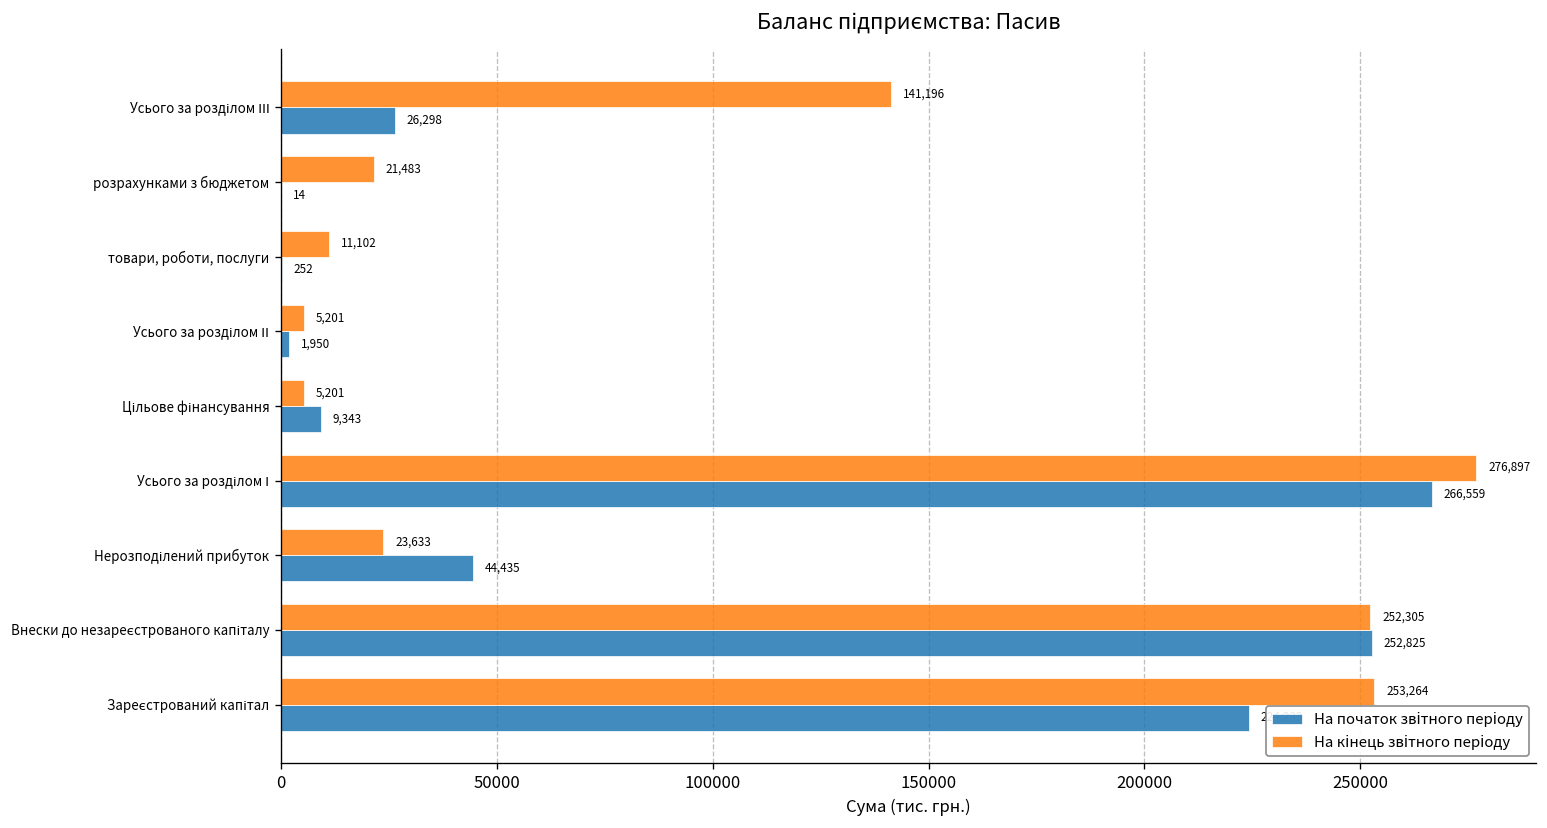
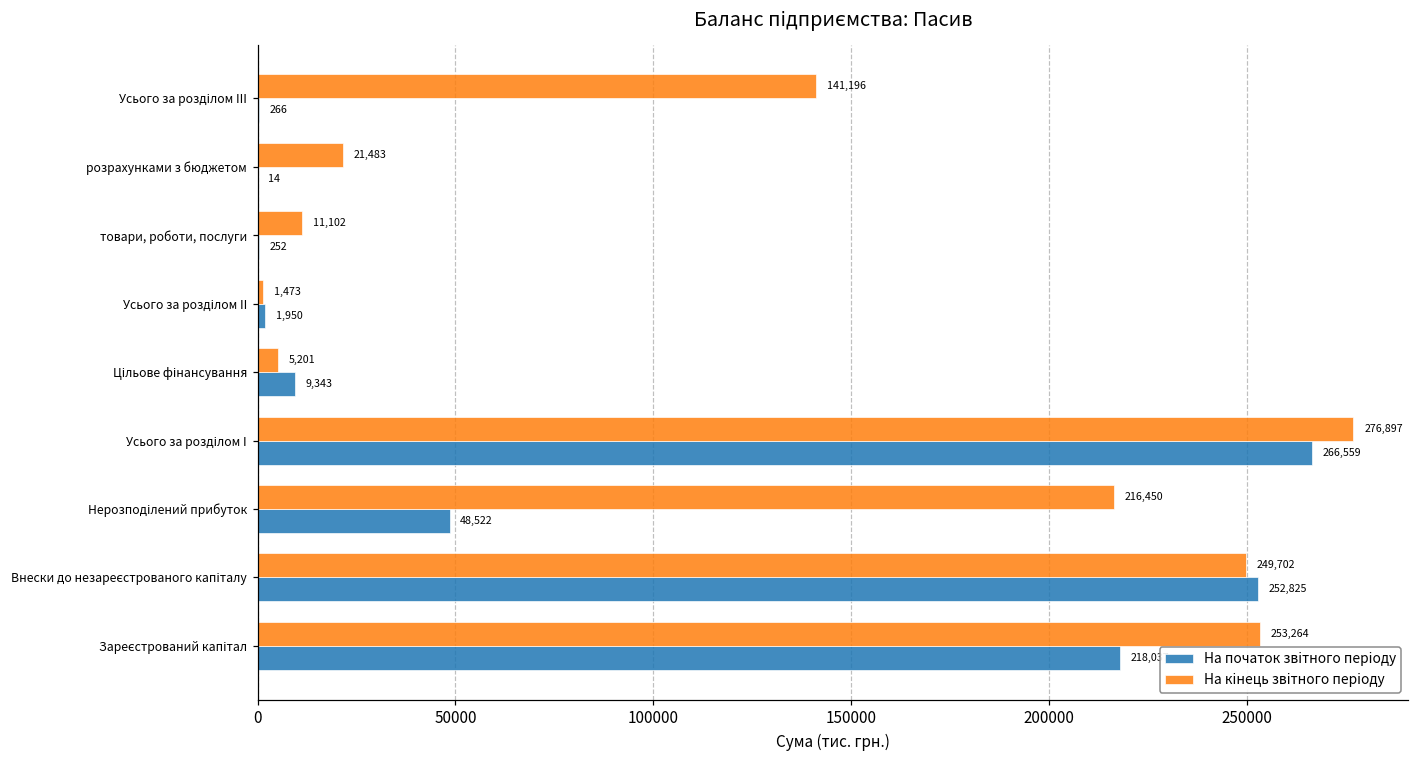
  {
    "На початок звітного періоду": {
-     "Усього за розділом ІІІ": "26,298",
+     "Усього за розділом ІІІ": "266",
      "розрахунками з бюджетом": "14",
      "товари, роботи, послуги": "252",
      "Усього за розділом ІІ": "1,950",
      "Цільове фінансування": "9,343",
      "Усього за розділом І": "266,559",
-     "Нерозподілений прибуток": "44,435",
+     "Нерозподілений прибуток": "48,522",
      "Внески до незареєстрованого капіталу": "252,825",
-     "Зареєстрований капітал": "224000"
+     "Зареєстрований капітал": "218000"
    },
    "На кінець звітного періоду": {
      "Усього за розділом ІІІ": "141,196",
      "розрахунками з бюджетом": "21,483",
      "товари, роботи, послуги": "11,102",
-     "Усього за розділом ІІ": "5,201",
+     "Усього за розділом ІІ": "1,473",
      "Цільове фінансування": "5,201",
      "Усього за розділом І": "276,897",
-     "Нерозподілений прибуток": "23,633",
-     "Внески до незареєстрованого капіталу": "252,305",
+     "Нерозподілений прибуток": "216,450",
+     "Внески до незареєстрованого капіталу": "249,702",
      "Зареєстрований капітал": "253,264"
    }
  }
